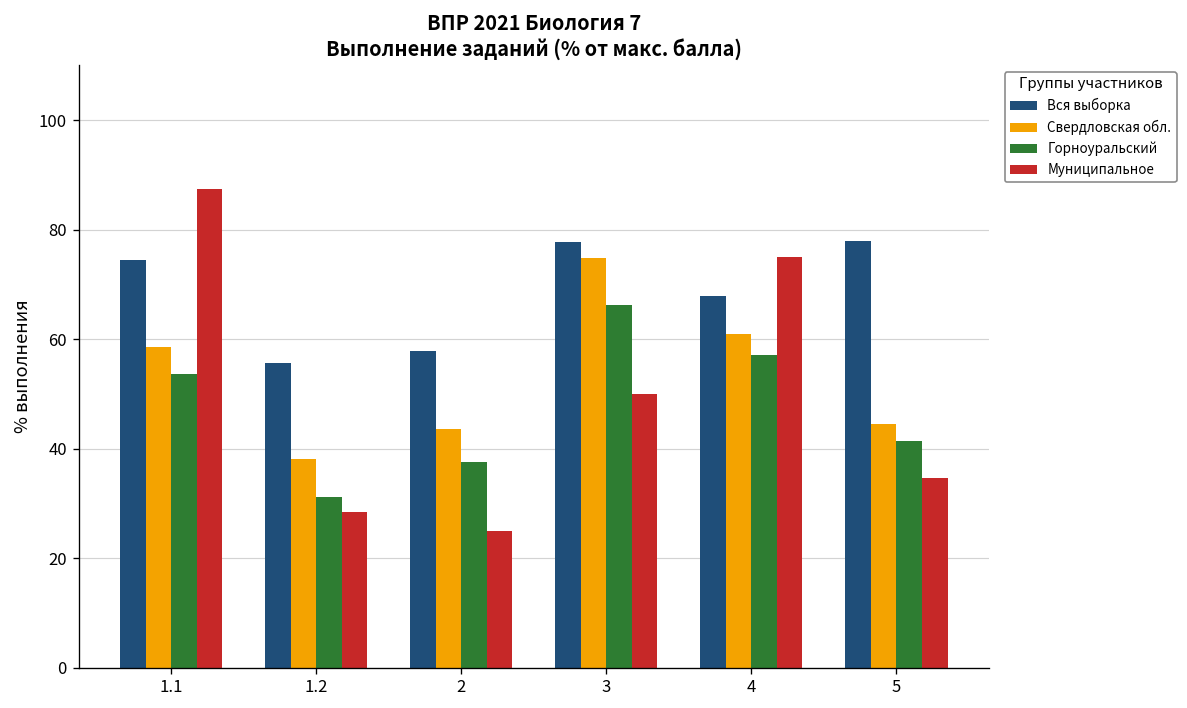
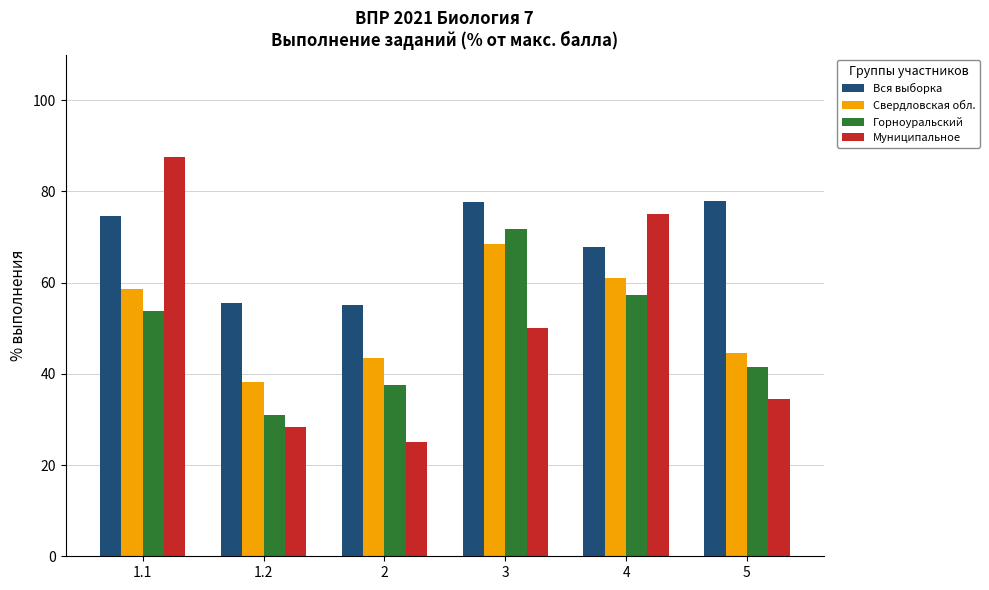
  {
    "Вся выборка": {
      "1.1": 75,
      "1.2": 56,
-     "2": 58,
+     "2": 55,
      "3": 78,
      "4": 68,
      "5": 78
    },
    "Свердловская обл.": {
      "1.1": 59,
      "1.2": 38,
      "2": 44,
-     "3": 75,
+     "3": 69,
      "4": 61,
      "5": 45
    },
    "Горноуральский": {
      "1.1": 54,
      "1.2": 31,
      "2": 38,
-     "3": 66,
+     "3": 72,
      "4": 57,
      "5": 41
    },
    "Муниципальное": {
      "1.1": 88,
      "1.2": 28,
      "2": 25,
      "3": 50,
      "4": 75,
      "5": 35
    }
  }
